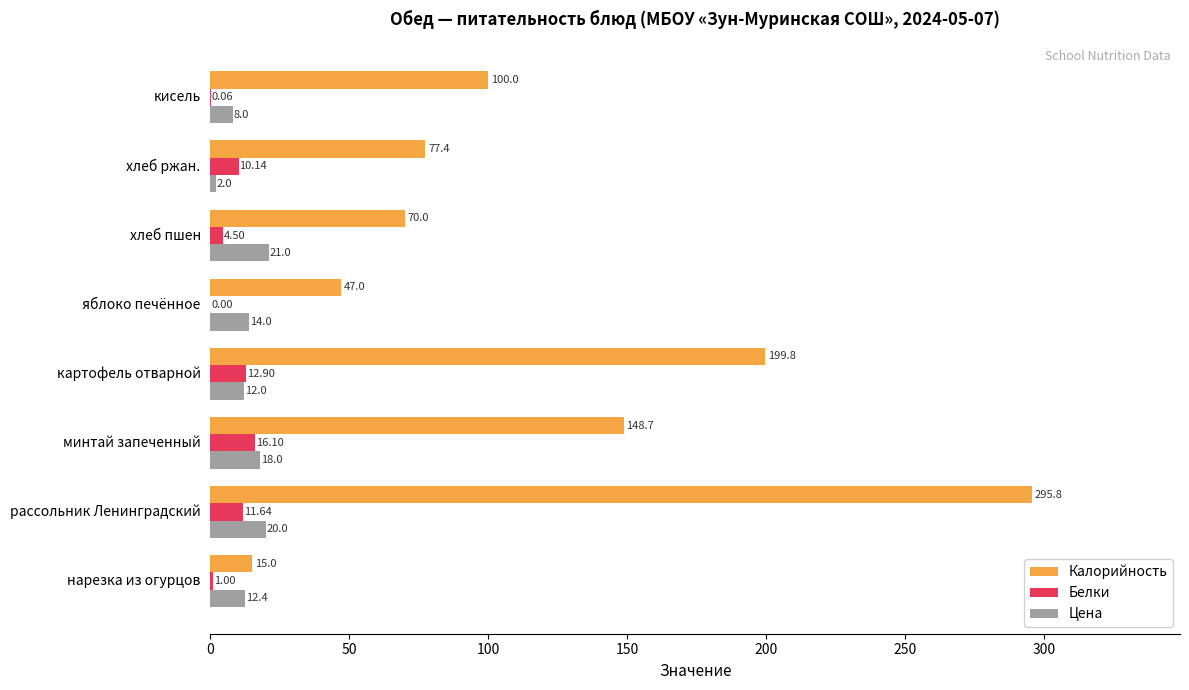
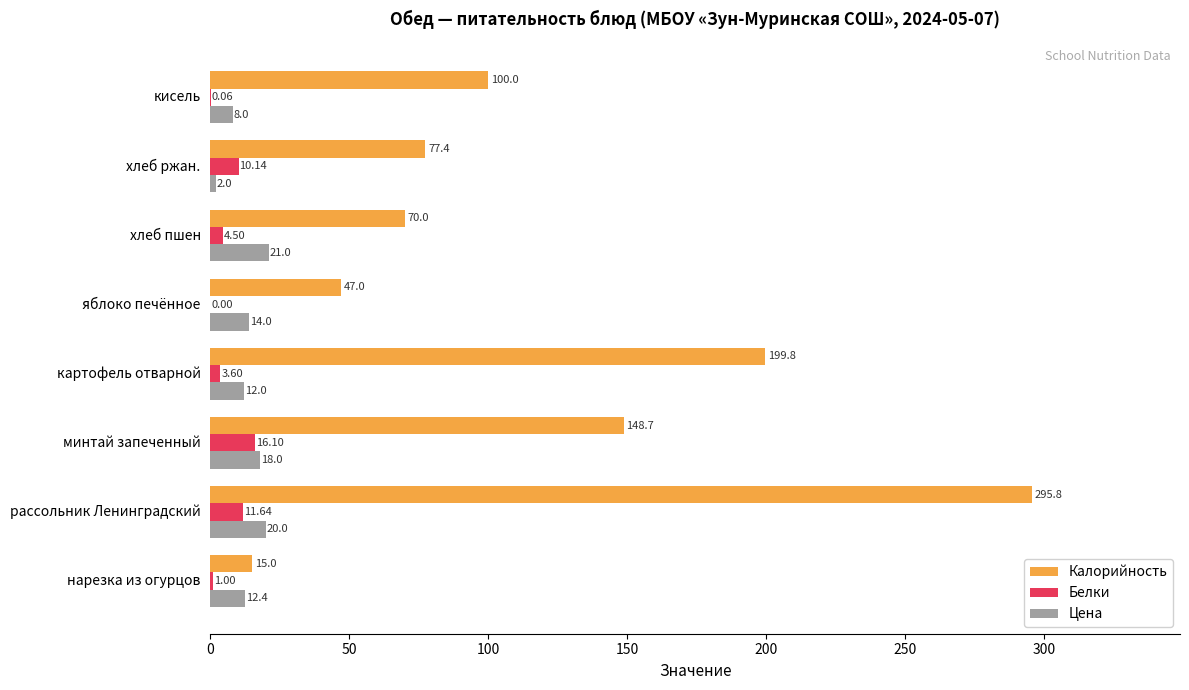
  {
    "Калорийность": {
      "кисель": 100.0,
      "хлеб ржан.": 77.4,
      "хлеб пшен": 70.0,
      "яблоко печённое": 47.0,
      "картофель отварной": 199.8,
      "минтай запеченный": 148.7,
      "рассольник Ленинградский": 295.8,
      "нарезка из огурцов": 15.0
    },
    "Белки": {
      "кисель": 0.06,
      "хлеб ржан.": 10.14,
      "хлеб пшен": 4.50,
      "яблоко печённое": 0.00,
-     "картофель отварной": 12.90,
+     "картофель отварной": 3.60,
      "минтай запеченный": 16.10,
      "рассольник Ленинградский": 11.64,
      "нарезка из огурцов": 1.00
    },
    "Цена": {
      "кисель": 8.0,
      "хлеб ржан.": 2.0,
      "хлеб пшен": 21.0,
      "яблоко печённое": 14.0,
      "картофель отварной": 12.0,
      "минтай запеченный": 18.0,
      "рассольник Ленинградский": 20.0,
      "нарезка из огурцов": 12.4
    }
  }
